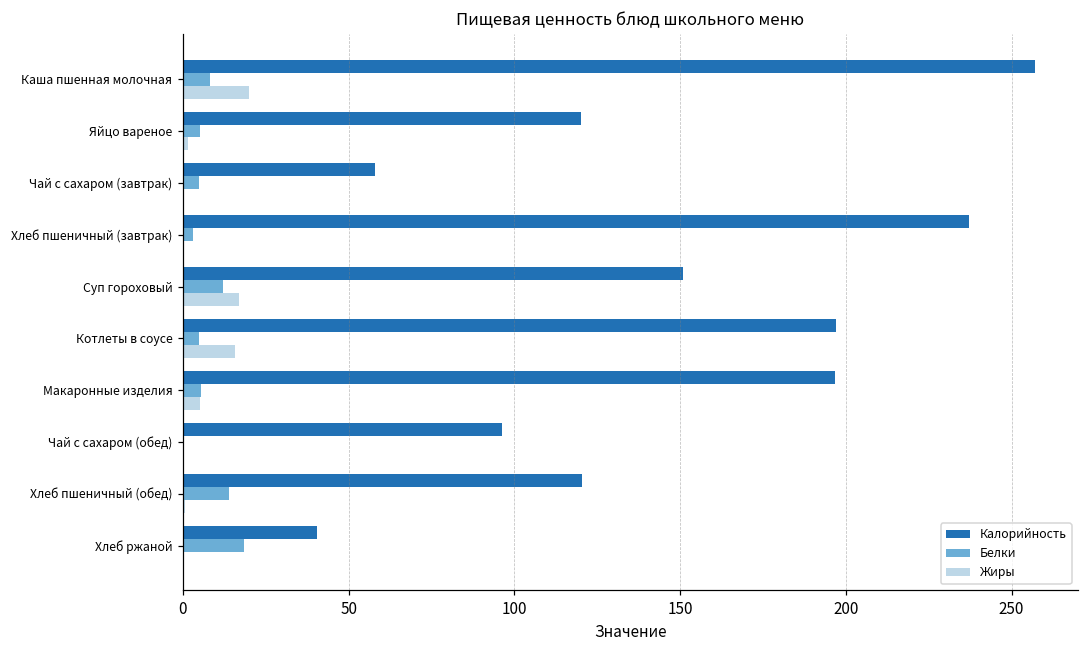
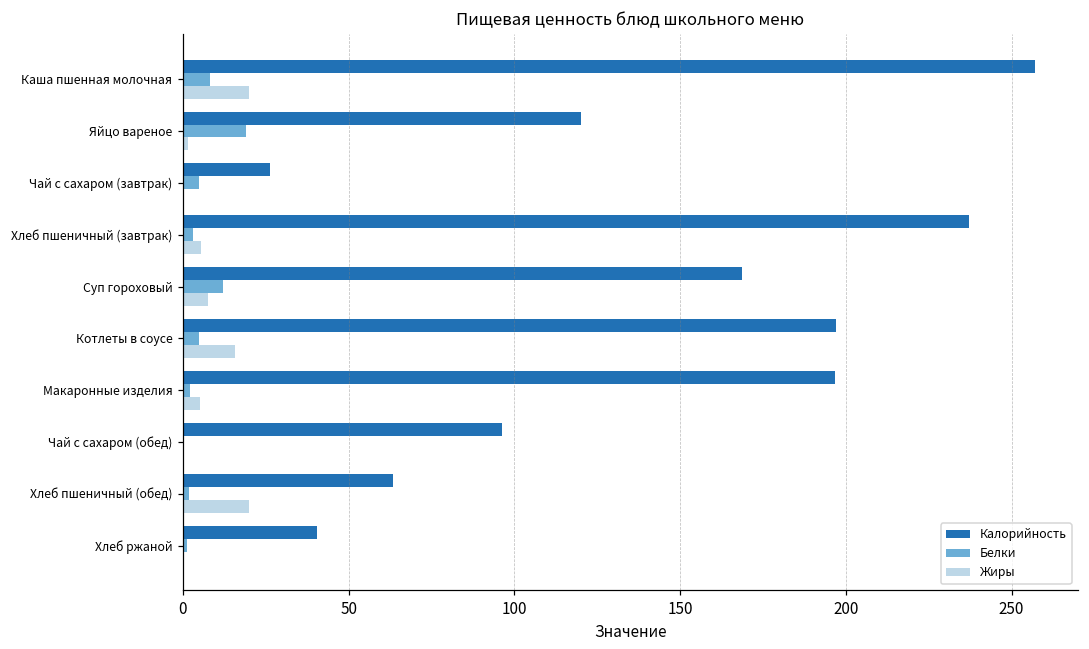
  {
    "Калорийность": {
      "Каша пшенная молочная": 257,
      "Яйцо вареное": 120,
-     "Чай с сахаром (завтрак)": 58,
+     "Чай с сахаром (завтрак)": 26,
      "Хлеб пшеничный (завтрак)": 237,
-     "Суп гороховый": 151,
+     "Суп гороховый": 169,
      "Котлеты в соусе": 197,
      "Макаронные изделия": 197,
      "Чай с сахаром (обед)": 96,
-     "Хлеб пшеничный (обед)": 121,
+     "Хлеб пшеничный (обед)": 64,
      "Хлеб ржаной": 40
    },
    "Белки": {
      "Каша пшенная молочная": 8,
-     "Яйцо вареное": 5,
+     "Яйцо вареное": 19,
      "Чай с сахаром (завтрак)": 5,
      "Хлеб пшеничный (завтрак)": 3,
      "Суп гороховый": 12,
      "Котлеты в соусе": 5,
-     "Макаронные изделия": 5,
-     "Хлеб пшеничный (обед)": 14,
-     "Хлеб ржаной": 18
+     "Макаронные изделия": 2,
+     "Хлеб пшеничный (обед)": 2,
+     "Хлеб ржаной": 1
    },
    "Жиры": {
      "Каша пшенная молочная": 20,
      "Яйцо вареное": 2,
      "Чай с сахаром (завтрак)": 0,
-     "Хлеб пшеничный (завтрак)": 0,
-     "Суп гороховый": 17,
+     "Хлеб пшеничный (завтрак)": 6,
+     "Суп гороховый": 8,
      "Котлеты в соусе": 16,
      "Макаронные изделия": 5,
      "Чай с сахаром (обед)": 0,
-     "Хлеб пшеничный (обед)": 1
+     "Хлеб пшеничный (обед)": 20
    }
  }
